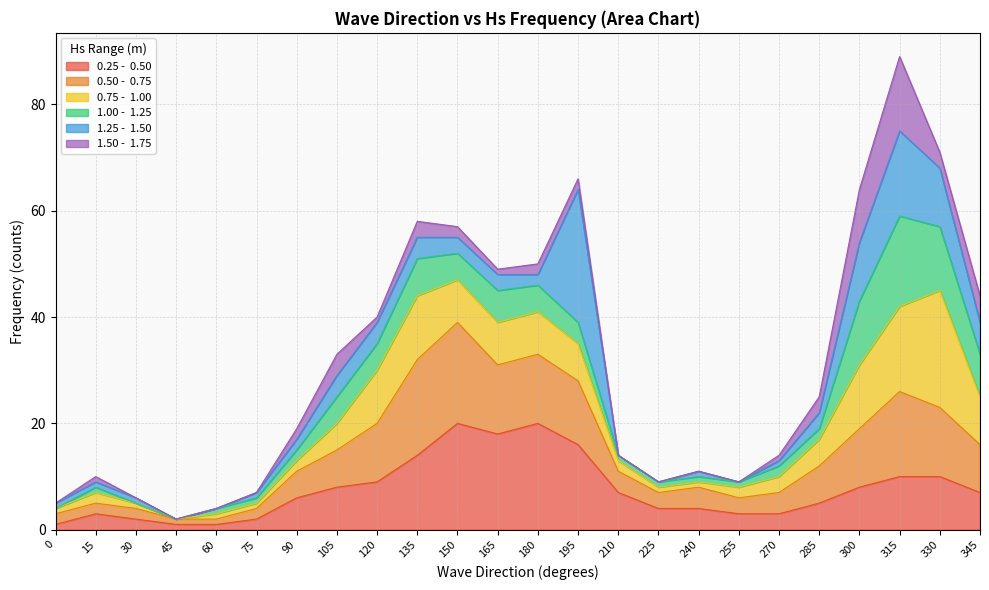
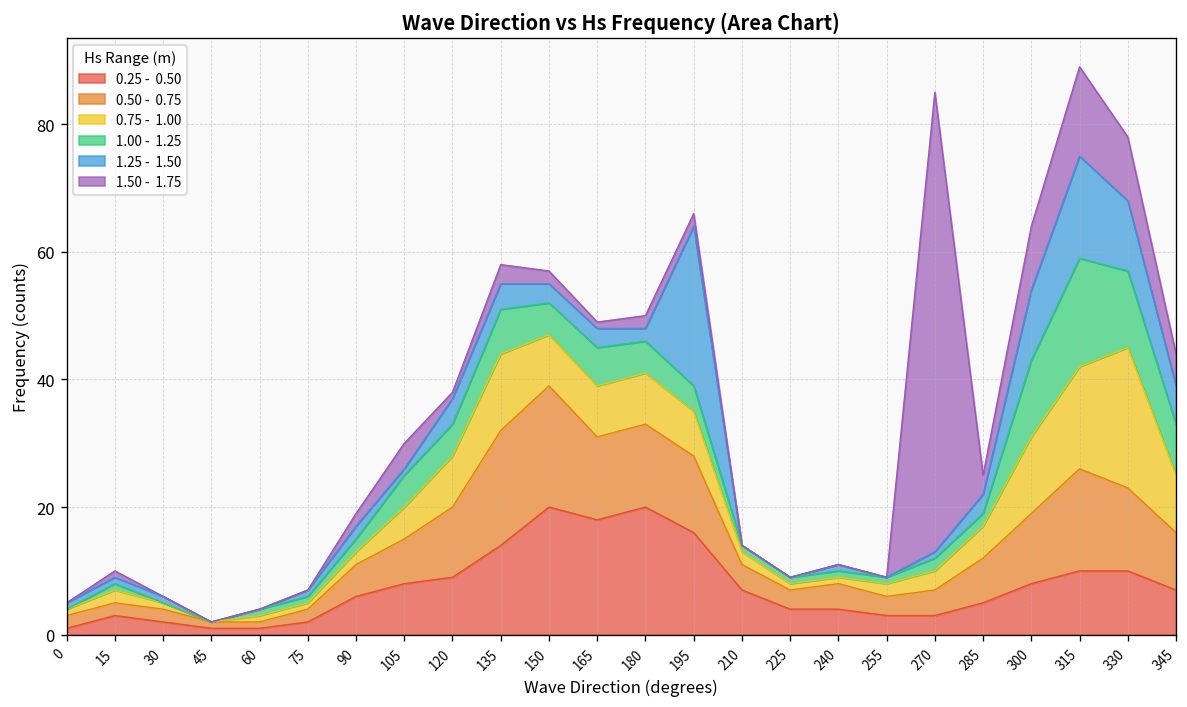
  {
    "0.75 - 1.00": {
      "15": 2,
      "60": 1,
      "75": 1,
      "90": 2,
      "105": 5,
-     "120": 10,
+     "120": 8,
      "135": 12,
      "150": 8,
      "165": 8,
      "180": 8,
      "195": 7,
      "210": 2,
      "225": 1,
      "240": 1,
      "255": 2,
      "270": 3,
      "285": 5,
      "300": 12,
      "315": 16,
      "330": 22,
      "345": 9
    },
    "1.00 - 1.25": {
      "15": 1,
      "75": 1,
      "90": 2,
      "105": 5,
      "120": 5,
      "135": 7,
      "150": 5,
      "165": 6,
      "180": 5,
      "195": 4,
      "240": 1,
      "270": 2,
      "285": 2,
      "300": 12,
      "315": 17,
      "330": 12,
      "345": 8
    },
    "1.25 - 1.50": {
      "15": 1,
      "90": 2,
-     "105": 4,
+     "105": 1,
      "120": 4,
      "135": 4,
      "150": 3,
      "165": 3,
      "180": 2,
      "195": 25,
      "270": 1,
      "285": 3,
      "300": 11,
      "315": 16,
      "330": 11,
      "345": 6
    },
    "1.50 - 1.75": {
      "15": 1,
      "90": 2,
      "105": 4,
      "120": 1,
      "135": 3,
      "150": 2,
      "165": 1,
      "180": 2,
      "195": 2,
-     "270": 1,
+     "270": 72,
      "285": 3,
      "300": 10,
      "315": 14,
-     "330": 3,
+     "330": 10,
      "345": 5
    }
  }
